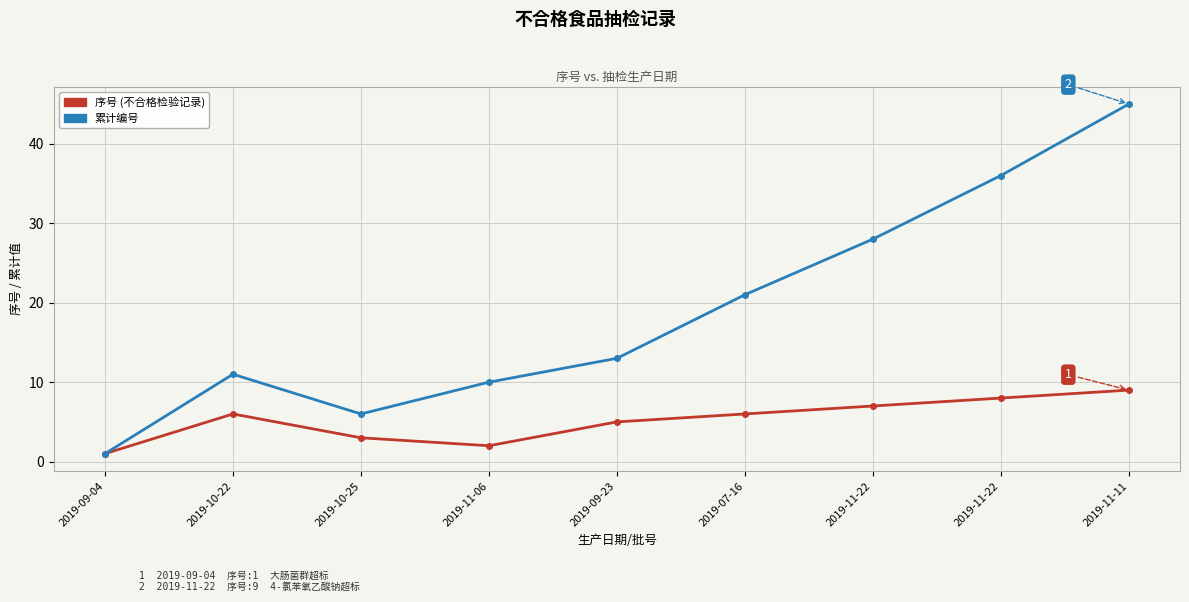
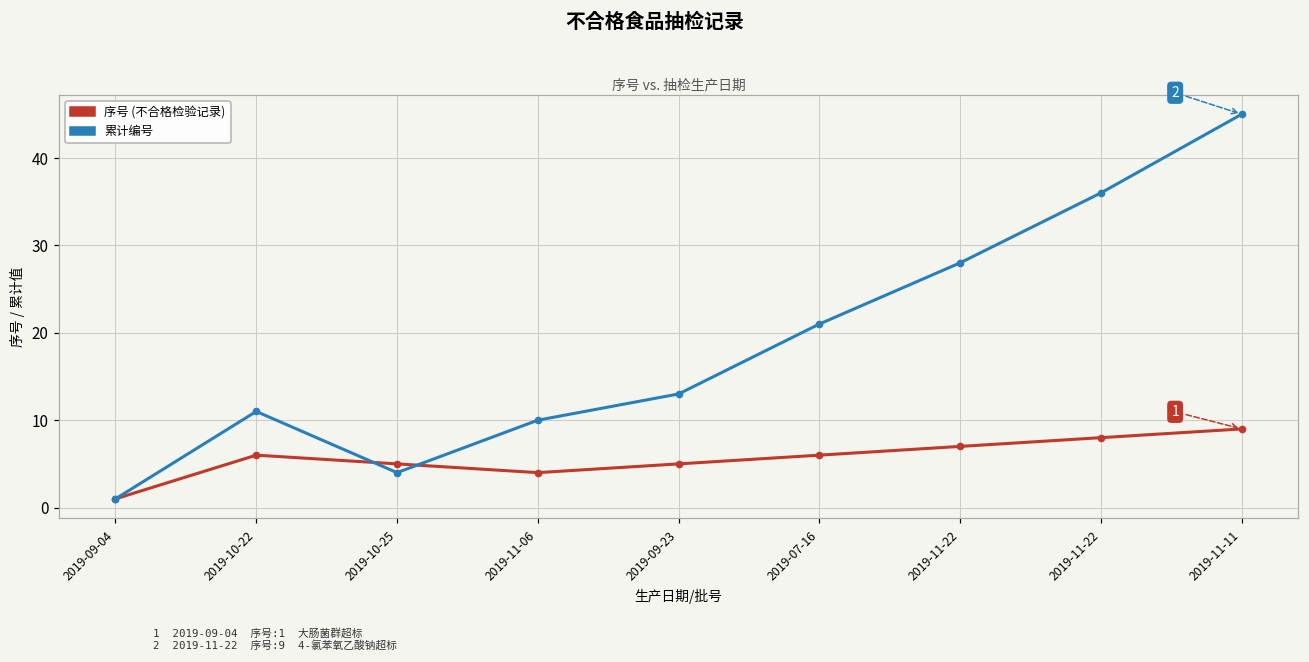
  {
    "序号 (不合格检验记录)": {
      "2019-10-22": 6,
-     "2019-10-25": 3,
-     "2019-11-06": 2,
+     "2019-10-25": 5,
+     "2019-11-06": 4,
      "2019-09-23": 5,
      "2019-07-16": 6,
      "2019-11-11": 9
    },
    "累计编号": {
      "2019-10-22": 11,
-     "2019-10-25": 6,
+     "2019-10-25": 4,
      "2019-11-06": 10,
      "2019-09-23": 13,
      "2019-07-16": 21,
      "2019-11-11": 45
    }
  }
